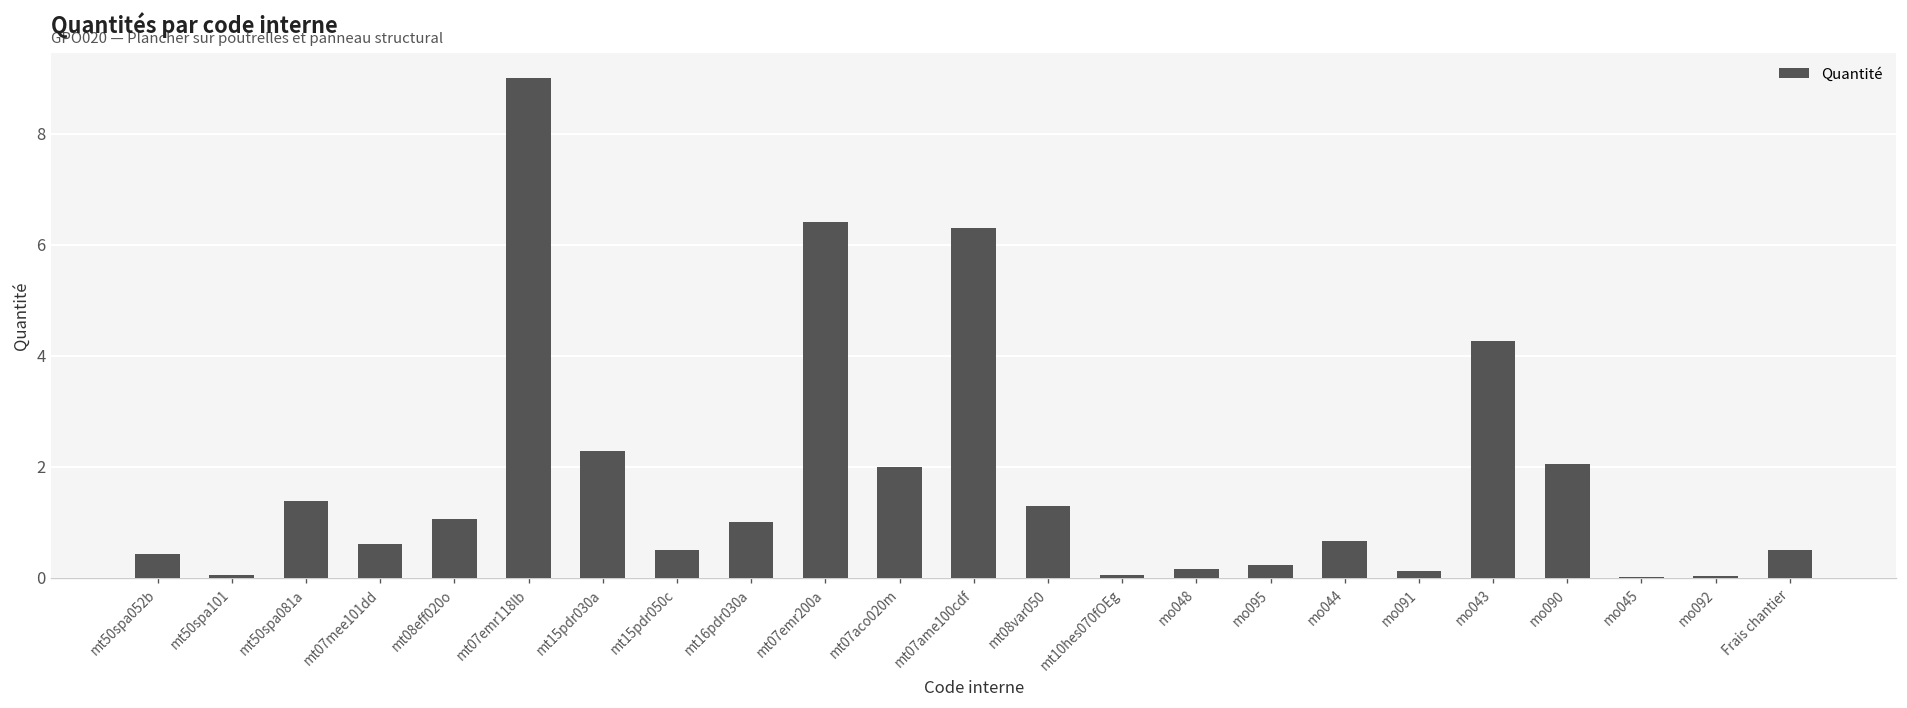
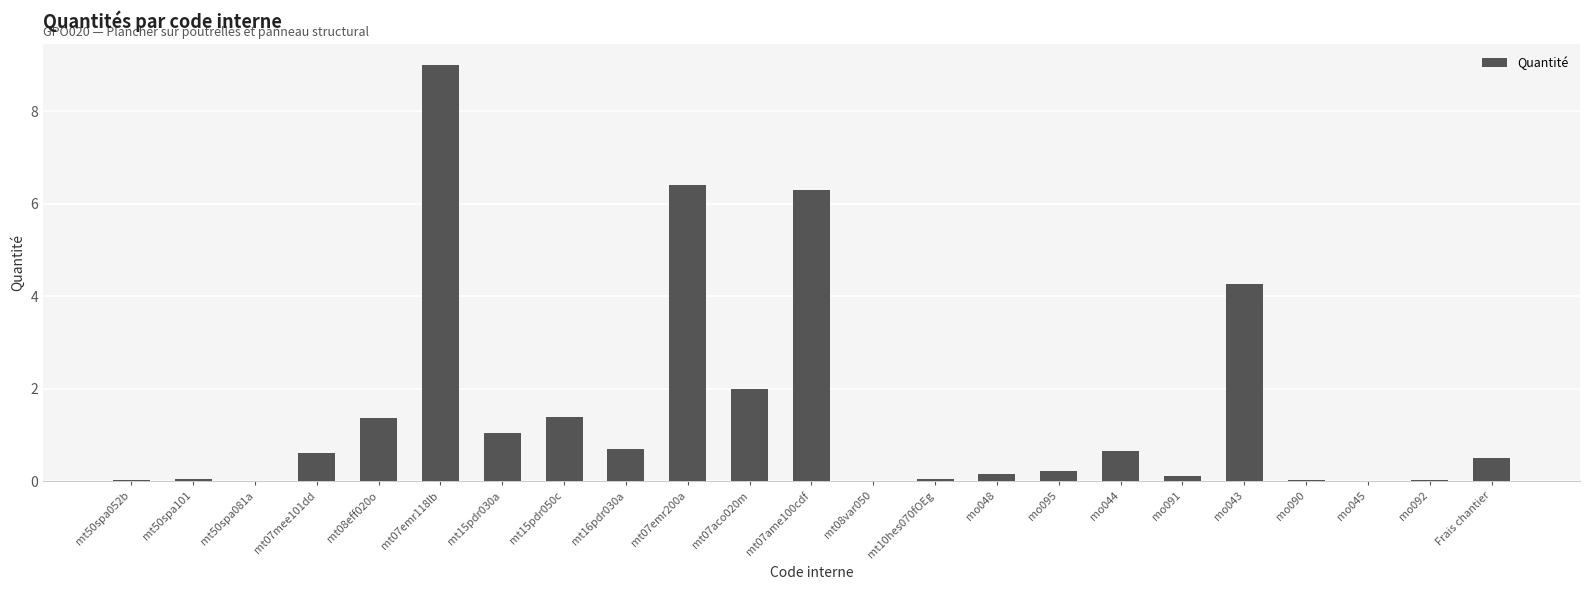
  {
-   "mt50spa052b": 0.4,
-   "mt50spa081a": 1.4,
+   "mt50spa052b": 0.0,
+   "mt50spa081a": 0.0,
    "mt07mee101dd": 0.6,
-   "mt08eff020o": 1.1,
+   "mt08eff020o": 1.4,
    "mt07emr118lb": 9.0,
-   "mt15pdr030a": 2.3,
-   "mt15pdr050c": 0.5,
-   "mt16pdr030a": 1.0,
+   "mt15pdr030a": 1.1,
+   "mt15pdr050c": 1.4,
+   "mt16pdr030a": 0.7,
    "mt07emr200a": 6.4,
    "mt07aco020m": 2.0,
    "mt07ame100cdf": 6.3,
-   "mt08var050": 1.3,
+   "mt08var050": 0.0,
    "mo048": 0.2,
    "mo095": 0.2,
    "mo044": 0.7,
    "mo091": 0.1,
    "mo043": 4.3,
-   "mo090": 2.1,
+   "mo090": 0.0,
    "Frais chantier": 0.5
  }
